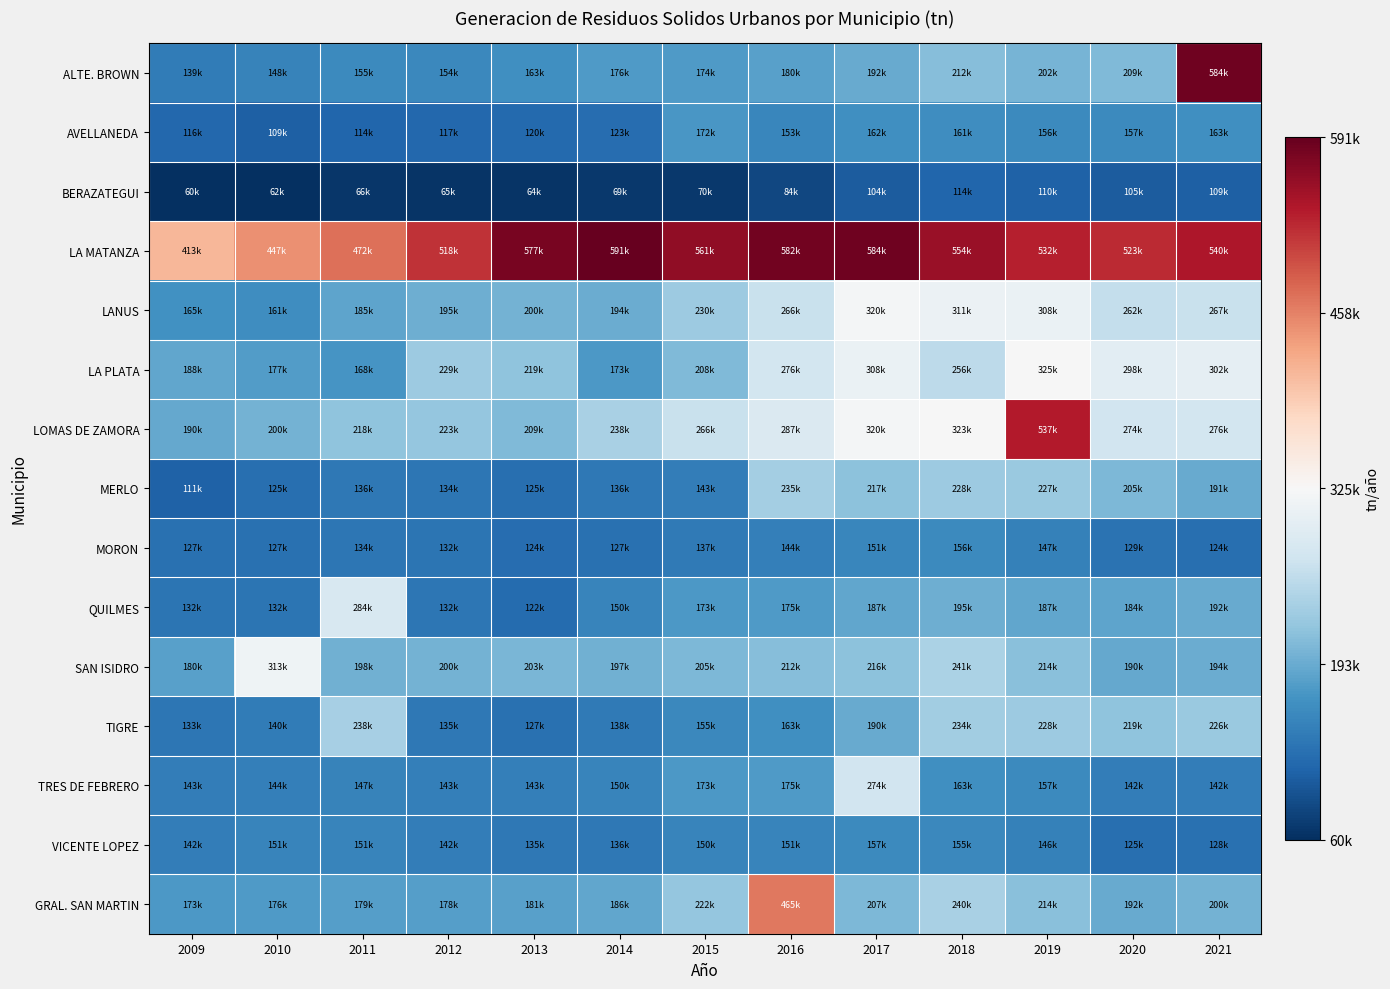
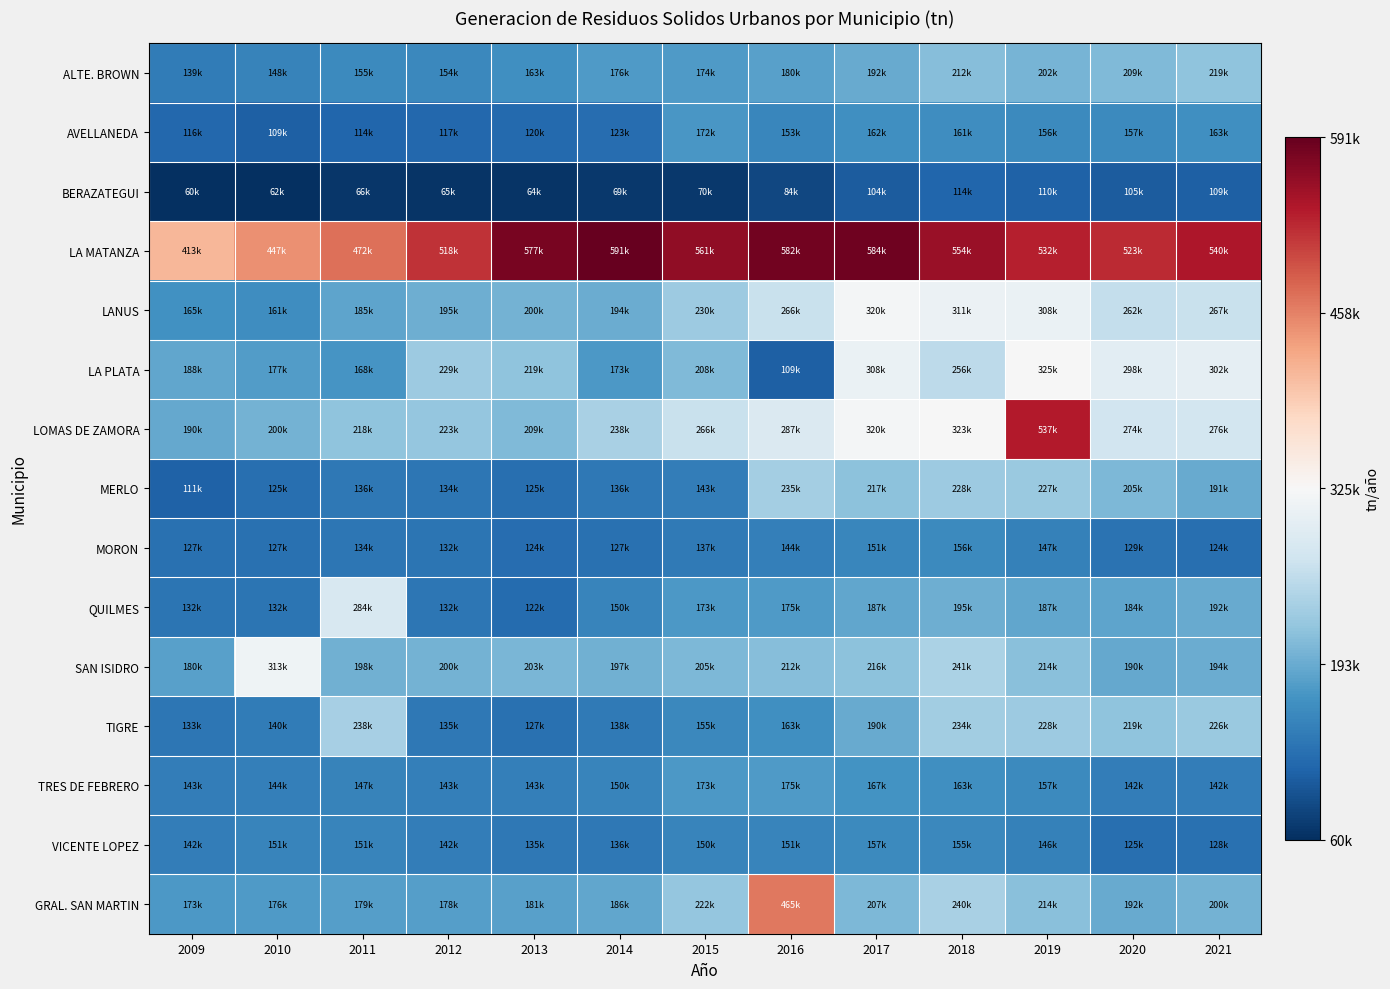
  {
    "ALTE. BROWN": {
      "2009": "139k",
      "2010": "148k",
      "2011": "155k",
      "2012": "154k",
      "2013": "163k",
      "2014": "176k",
      "2015": "174k",
      "2016": "180k",
      "2017": "192k",
      "2018": "212k",
      "2019": "202k",
      "2020": "209k",
-     "2021": "584k"
+     "2021": "219k"
    },
    "AVELLANEDA": {
      "2009": "116k",
      "2010": "109k",
      "2011": "114k",
      "2012": "117k",
      "2013": "120k",
      "2014": "123k",
      "2015": "172k",
      "2016": "153k",
      "2017": "162k",
      "2018": "161k",
      "2019": "156k",
      "2020": "157k",
      "2021": "163k"
    },
    "BERAZATEGUI": {
      "2009": "60k",
      "2010": "62k",
      "2011": "66k",
      "2012": "65k",
      "2013": "64k",
      "2014": "69k",
      "2015": "70k",
      "2016": "84k",
      "2017": "104k",
      "2018": "114k",
      "2019": "110k",
      "2020": "105k",
      "2021": "109k"
    },
    "LA MATANZA": {
      "2009": "413k",
      "2010": "447k",
      "2011": "472k",
      "2012": "518k",
      "2013": "577k",
      "2014": "591k",
      "2015": "561k",
      "2016": "582k",
      "2017": "584k",
      "2018": "554k",
      "2019": "532k",
      "2020": "523k",
      "2021": "540k"
    },
    "LANUS": {
      "2009": "165k",
      "2010": "161k",
      "2011": "185k",
      "2012": "195k",
      "2013": "200k",
      "2014": "194k",
      "2015": "230k",
      "2016": "266k",
      "2017": "320k",
      "2018": "311k",
      "2019": "308k",
      "2020": "262k",
      "2021": "267k"
    },
    "LA PLATA": {
      "2009": "188k",
      "2010": "177k",
      "2011": "168k",
      "2012": "229k",
      "2013": "219k",
      "2014": "173k",
      "2015": "208k",
-     "2016": "276k",
+     "2016": "109k",
      "2017": "308k",
      "2018": "256k",
      "2019": "325k",
      "2020": "298k",
      "2021": "302k"
    },
    "LOMAS DE ZAMORA": {
      "2009": "190k",
      "2010": "200k",
      "2011": "218k",
      "2012": "223k",
      "2013": "209k",
      "2014": "238k",
      "2015": "266k",
      "2016": "287k",
      "2017": "320k",
      "2018": "323k",
      "2019": "537k",
      "2020": "274k",
      "2021": "276k"
    },
    "MERLO": {
      "2009": "111k",
      "2010": "125k",
      "2011": "136k",
      "2012": "134k",
      "2013": "125k",
      "2014": "136k",
      "2015": "143k",
      "2016": "235k",
      "2017": "217k",
      "2018": "228k",
      "2019": "227k",
      "2020": "205k",
      "2021": "191k"
    },
    "MORON": {
      "2009": "127k",
      "2010": "127k",
      "2011": "134k",
      "2012": "132k",
      "2013": "124k",
      "2014": "127k",
      "2015": "137k",
      "2016": "144k",
      "2017": "151k",
      "2018": "156k",
      "2019": "147k",
      "2020": "129k",
      "2021": "124k"
    },
    "QUILMES": {
      "2009": "132k",
      "2010": "132k",
      "2011": "284k",
      "2012": "132k",
      "2013": "122k",
      "2014": "150k",
      "2015": "173k",
      "2016": "175k",
      "2017": "187k",
      "2018": "195k",
      "2019": "187k",
      "2020": "184k",
      "2021": "192k"
    },
    "SAN ISIDRO": {
      "2009": "180k",
      "2010": "313k",
      "2011": "198k",
      "2012": "200k",
      "2013": "203k",
      "2014": "197k",
      "2015": "205k",
      "2016": "212k",
      "2017": "216k",
      "2018": "241k",
      "2019": "214k",
      "2020": "190k",
      "2021": "194k"
    },
    "TIGRE": {
      "2009": "133k",
      "2010": "140k",
      "2011": "238k",
      "2012": "135k",
      "2013": "127k",
      "2014": "138k",
      "2015": "155k",
      "2016": "163k",
      "2017": "190k",
      "2018": "234k",
      "2019": "228k",
      "2020": "219k",
      "2021": "226k"
    },
    "TRES DE FEBRERO": {
      "2009": "143k",
      "2010": "144k",
      "2011": "147k",
      "2012": "143k",
      "2013": "143k",
      "2014": "150k",
      "2015": "173k",
      "2016": "175k",
-     "2017": "274k",
+     "2017": "167k",
      "2018": "163k",
      "2019": "157k",
      "2020": "142k",
      "2021": "142k"
    },
    "VICENTE LOPEZ": {
      "2009": "142k",
      "2010": "151k",
      "2011": "151k",
      "2012": "142k",
      "2013": "135k",
      "2014": "136k",
      "2015": "150k",
      "2016": "151k",
      "2017": "157k",
      "2018": "155k",
      "2019": "146k",
      "2020": "125k",
      "2021": "128k"
    },
    "GRAL. SAN MARTIN": {
      "2009": "173k",
      "2010": "176k",
      "2011": "179k",
      "2012": "178k",
      "2013": "181k",
      "2014": "186k",
      "2015": "222k",
      "2016": "465k",
      "2017": "207k",
      "2018": "240k",
      "2019": "214k",
      "2020": "192k",
      "2021": "200k"
    }
  }
